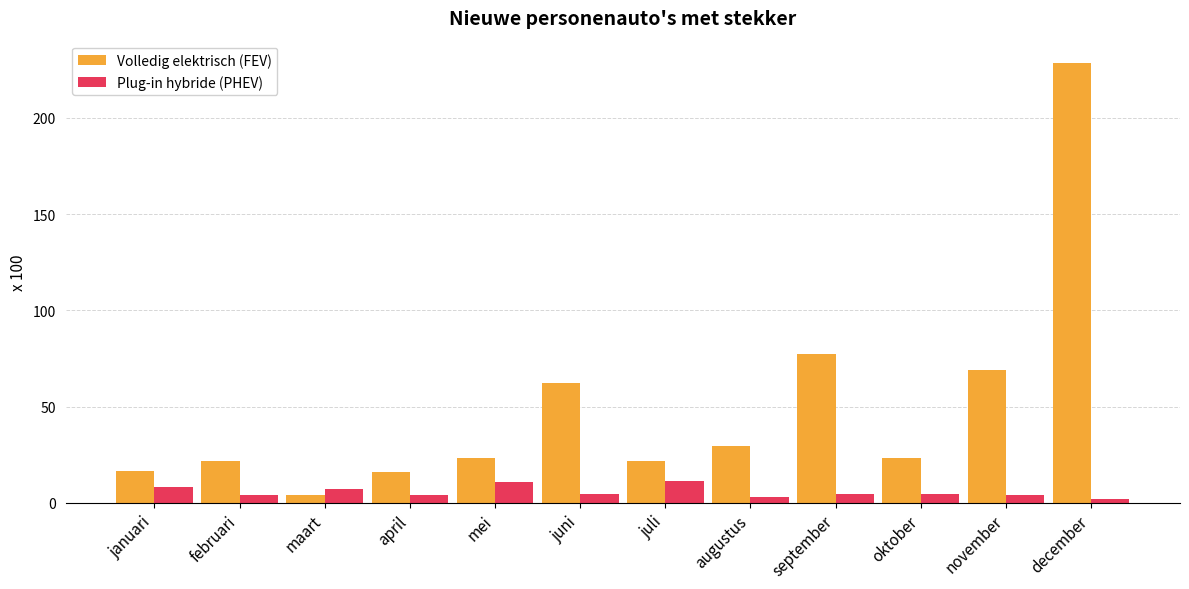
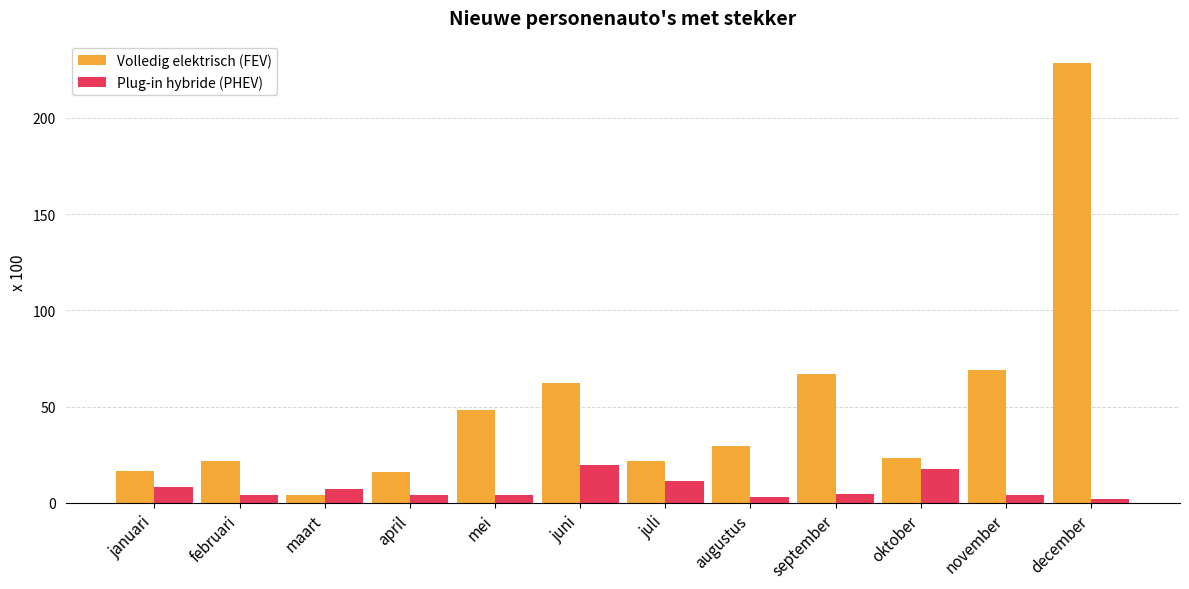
  {
    "Volledig elektrisch (FEV)": {
      "januari": 17,
      "februari": 22,
      "maart": 4,
      "april": 16,
-     "mei": 23,
+     "mei": 48,
      "juni": 63,
      "juli": 22,
      "augustus": 30,
-     "september": 77,
+     "september": 67,
      "oktober": 23,
      "november": 69,
      "december": 229
    },
    "Plug-in hybride (PHEV)": {
      "januari": 8,
      "februari": 4,
      "maart": 7,
      "april": 4,
-     "mei": 11,
-     "juni": 5,
+     "mei": 4,
+     "juni": 20,
      "juli": 11,
      "augustus": 3,
      "september": 5,
-     "oktober": 5,
+     "oktober": 18,
      "november": 4,
      "december": 2
    }
  }
